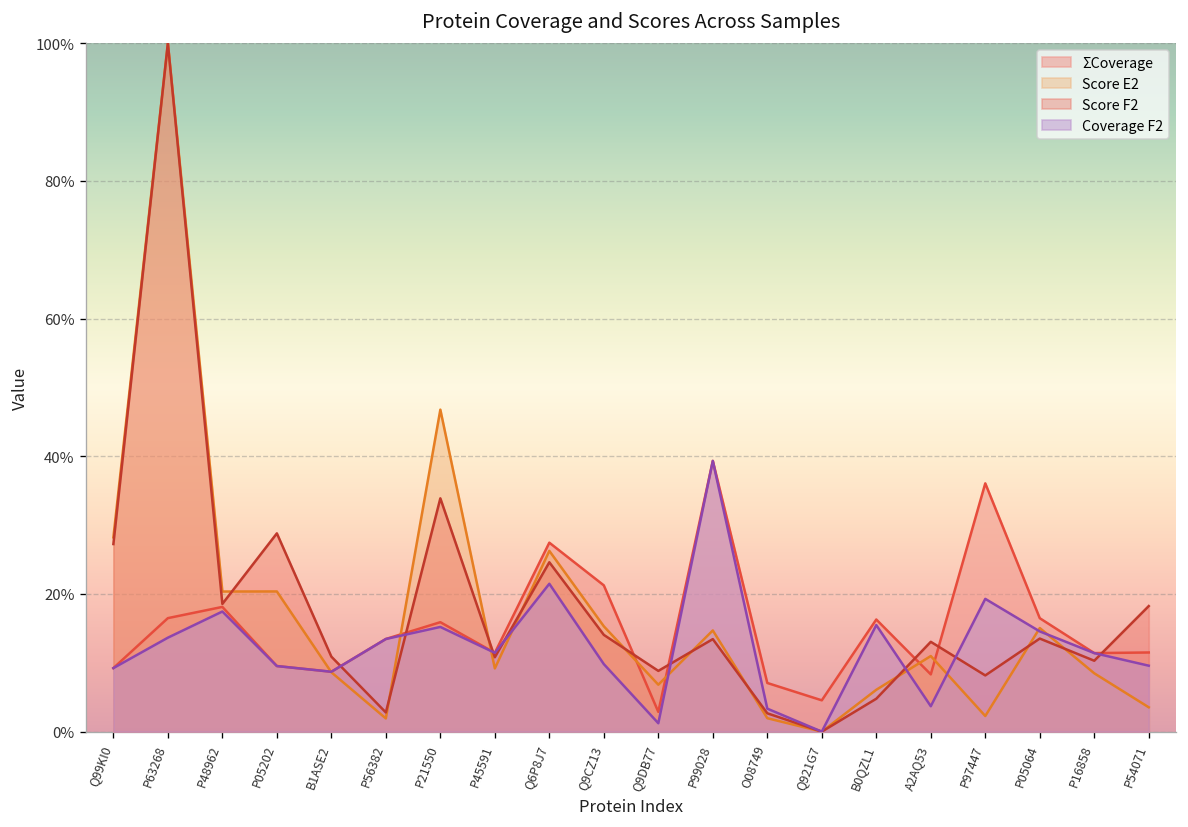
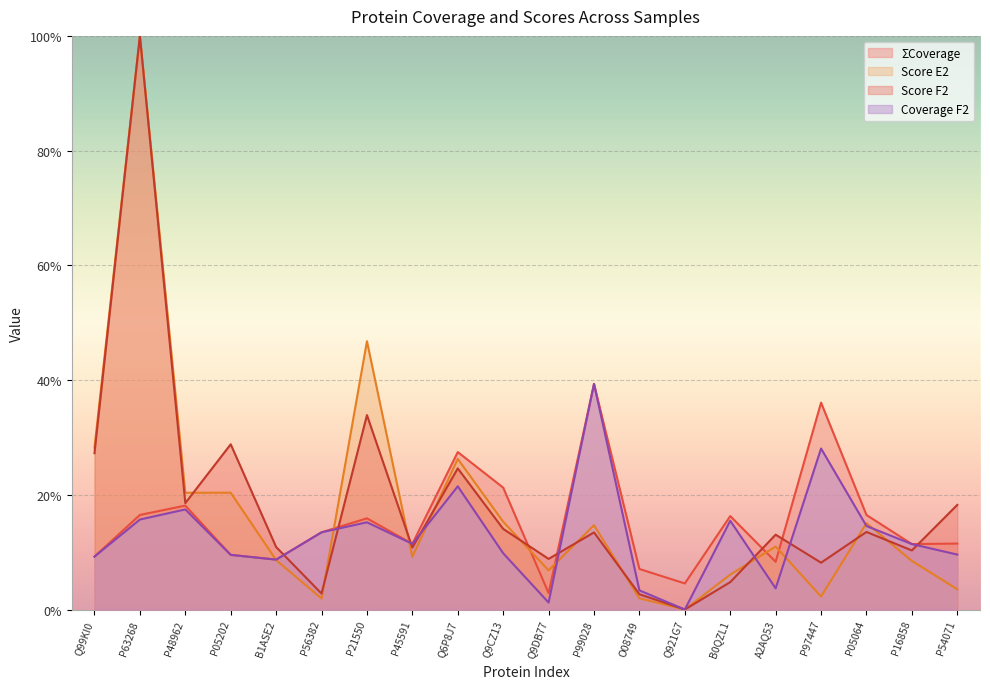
  {
    "Coverage F2": {
-     "P63268": "14%",
+     "P63268": "16%",
      "P48962": "17%",
      "P21550": "15%",
      "Q6P8J7": "21%",
      "Q9CZ13": "10%",
      "Q9DB77": "1%",
      "O08749": "3%",
      "B0QZL1": "15%",
      "A2AQ53": "4%",
-     "P97447": "19%",
+     "P97447": "28%",
      "P05064": "15%",
      "P54071": "10%"
    }
  }
